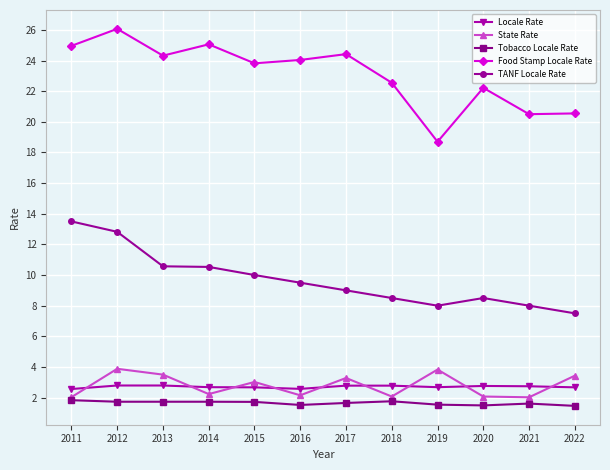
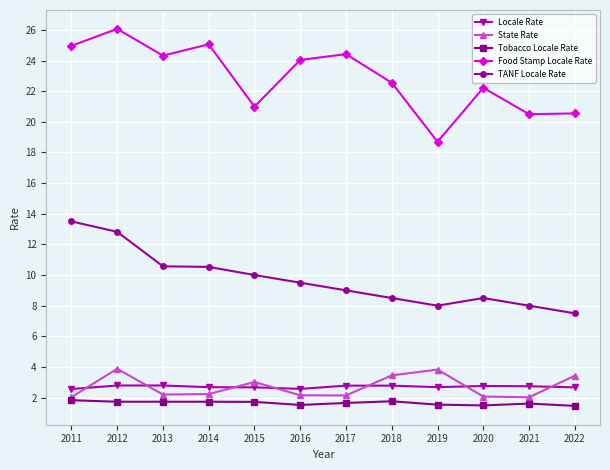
  {
    "State Rate": {
      "2011": 2.0,
      "2012": 3.9,
-     "2013": 3.5,
+     "2013": 2.2,
      "2014": 2.2,
      "2015": 3.0,
      "2016": 2.2,
-     "2017": 3.3,
-     "2018": 2.1,
+     "2017": 2.1,
+     "2018": 3.5,
      "2019": 3.8,
      "2020": 2.1,
      "2021": 2.0,
      "2022": 3.4
    },
    "Food Stamp Locale Rate": {
      "2011": 25.0,
      "2012": 26.1,
      "2013": 24.3,
      "2014": 25.1,
-     "2015": 23.8,
+     "2015": 21.0,
      "2016": 24.0,
      "2017": 24.4,
      "2018": 22.6,
      "2019": 18.7,
      "2020": 22.2,
      "2021": 20.5,
      "2022": 20.6
    }
  }
